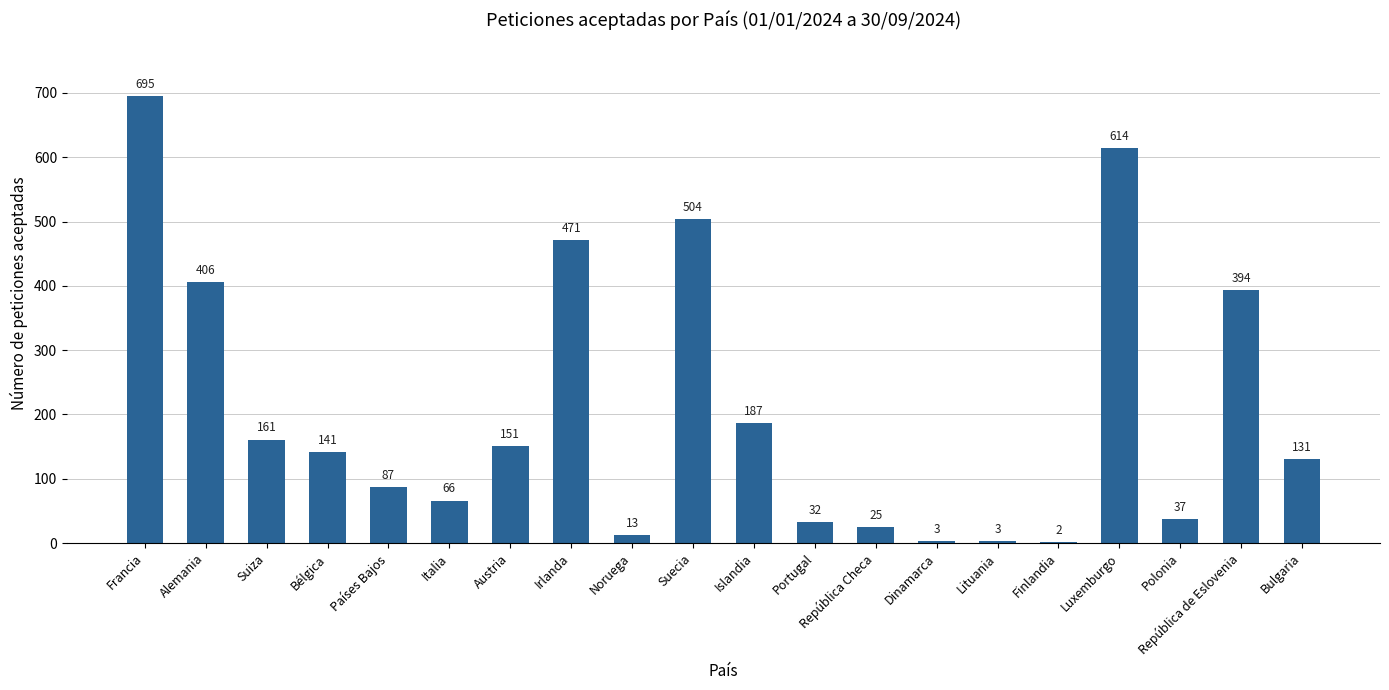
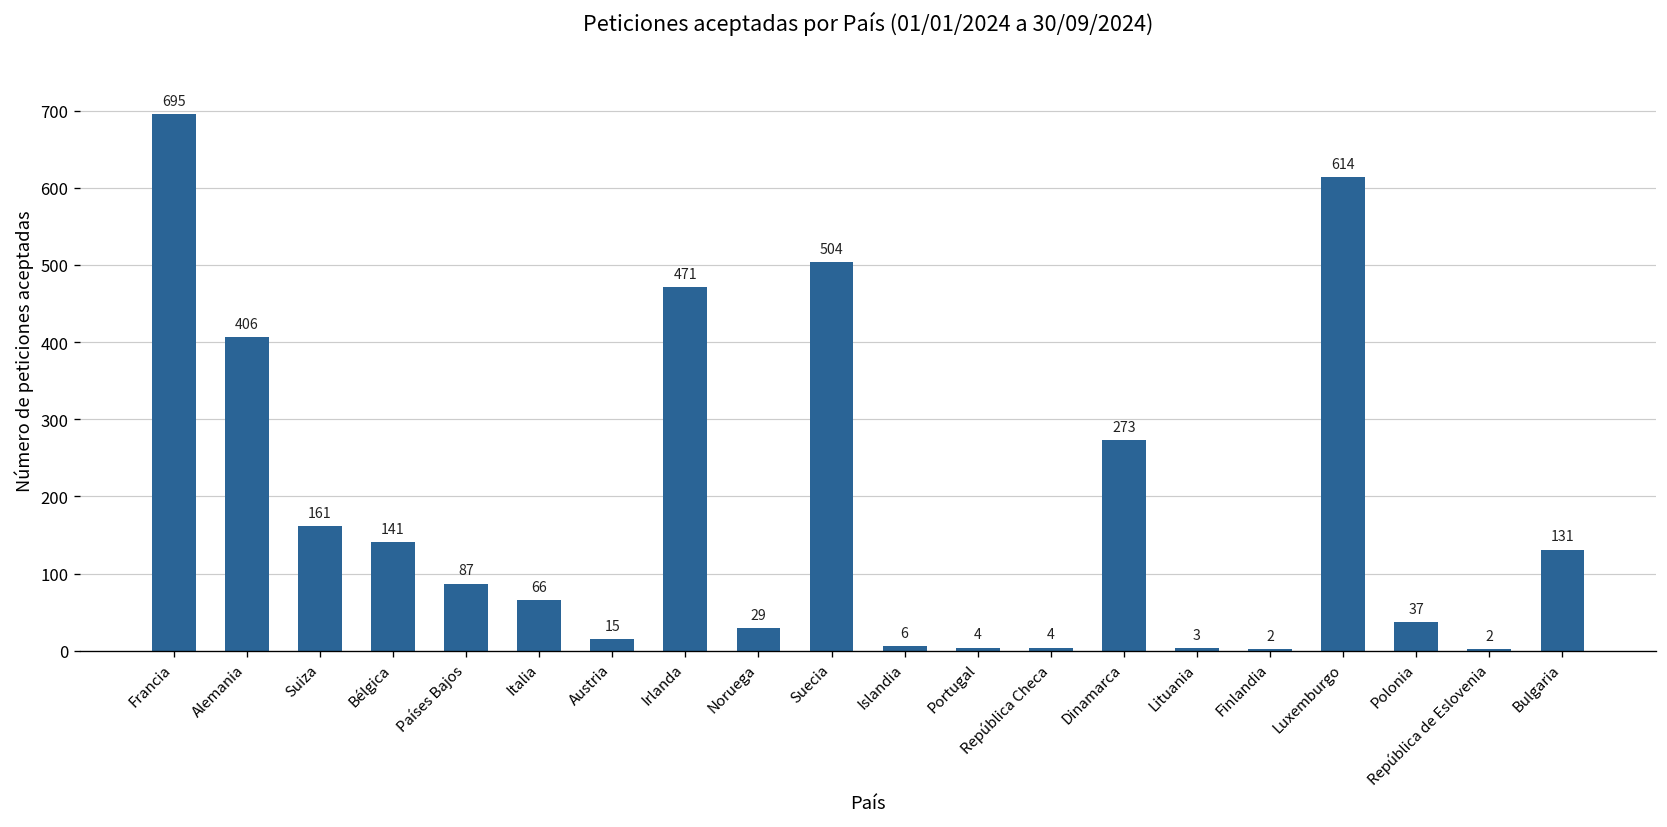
  {
    "Francia": 695,
    "Alemania": 406,
    "Suiza": 161,
    "Bélgica": 141,
    "Países Bajos": 87,
    "Italia": 66,
-   "Austria": 151,
+   "Austria": 15,
    "Irlanda": 471,
-   "Noruega": 13,
+   "Noruega": 29,
    "Suecia": 504,
-   "Islandia": 187,
-   "Portugal": 32,
-   "República Checa": 25,
-   "Dinamarca": 3,
+   "Islandia": 6,
+   "Portugal": 4,
+   "República Checa": 4,
+   "Dinamarca": 273,
    "Lituania": 3,
    "Finlandia": 2,
    "Luxemburgo": 614,
    "Polonia": 37,
-   "República de Eslovenia": 394,
+   "República de Eslovenia": 2,
    "Bulgaria": 131
  }
